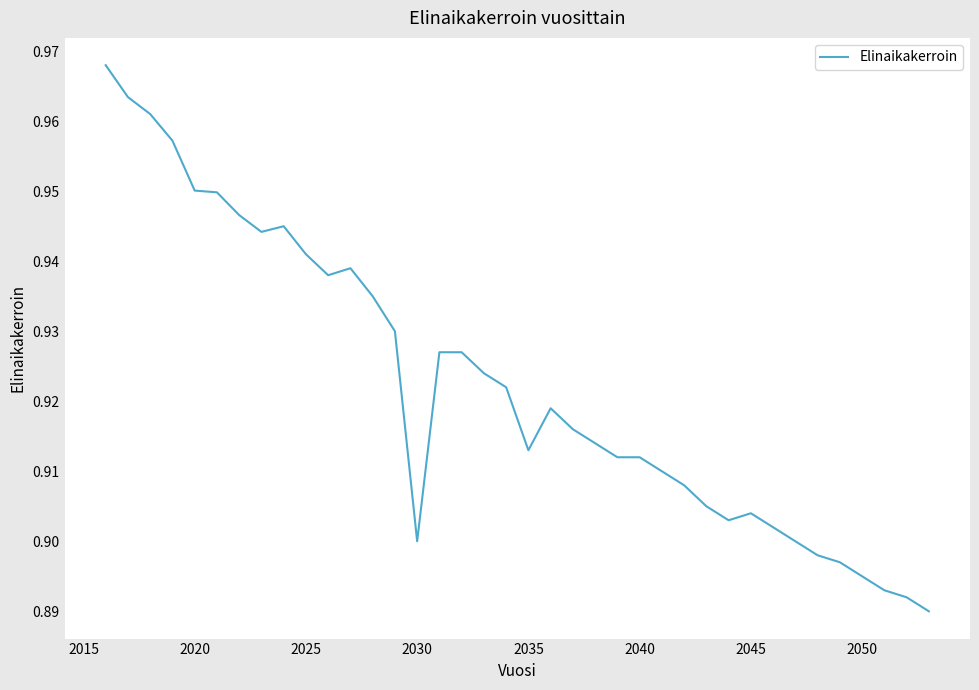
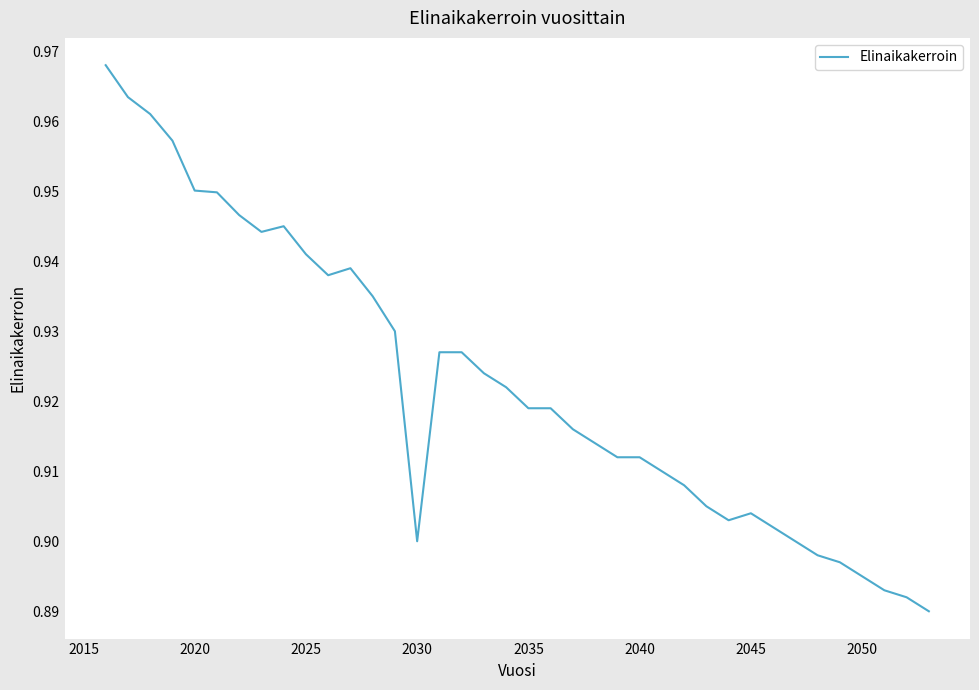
  {
    "2020": 0.950,
    "2025": 0.941,
    "2030": 0.900,
-   "2035": 0.913,
+   "2035": 0.919,
    "2040": 0.912,
    "2045": 0.904,
    "2050": 0.895
  }
